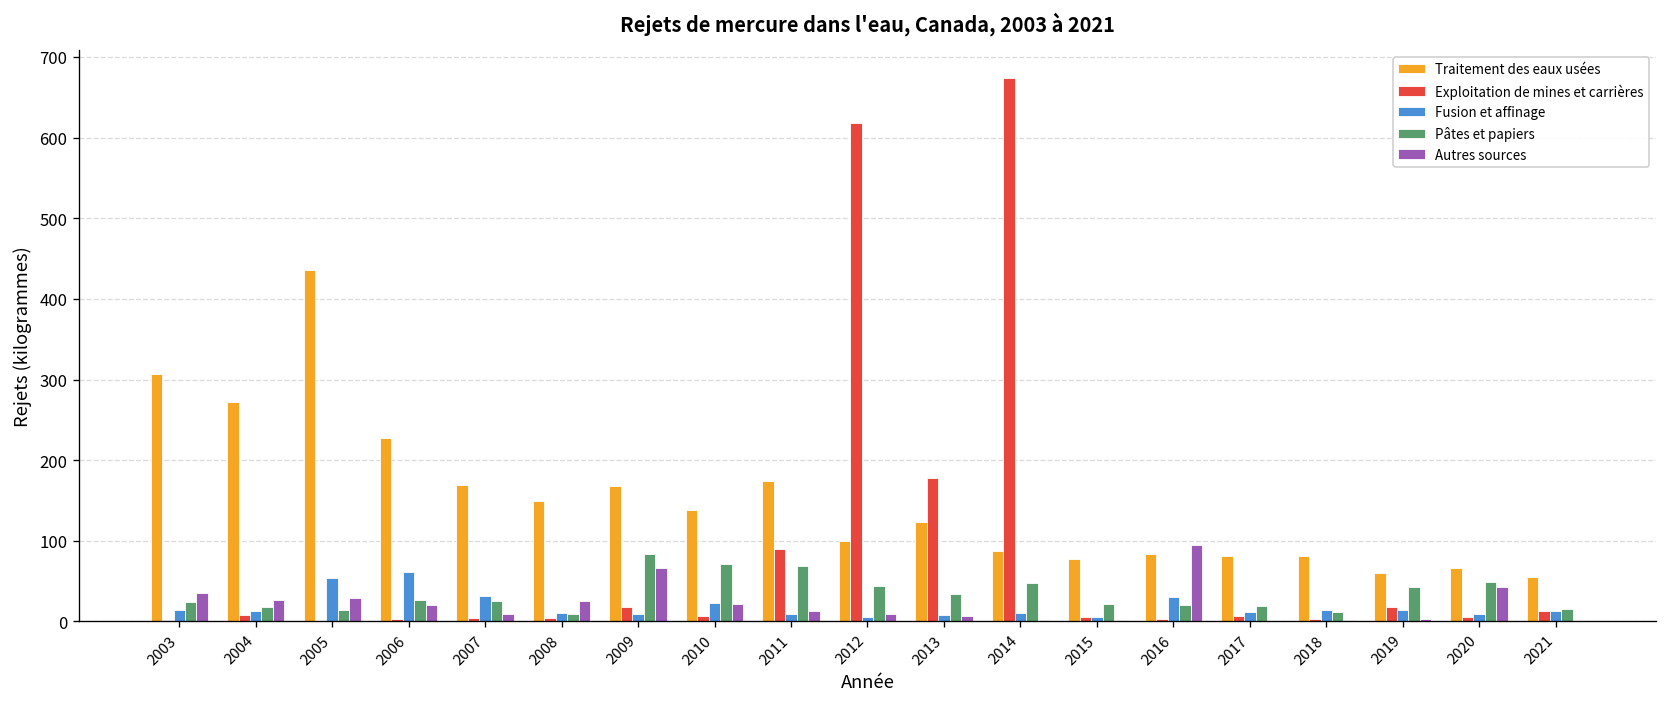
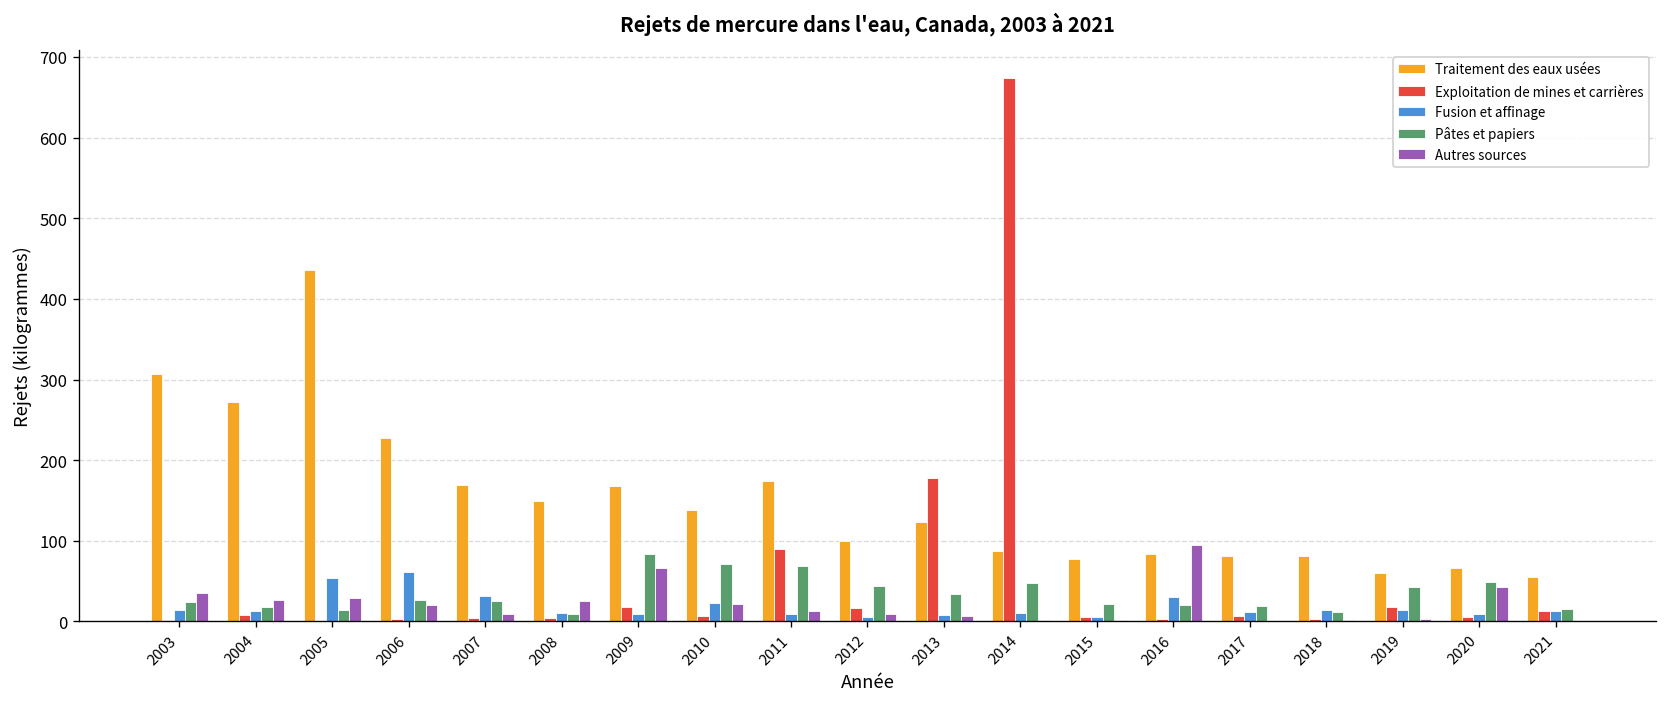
  {
    "Traitement des eaux usées": {
      "2003": 310,
      "2004": 270,
      "2005": 440,
      "2006": 230,
      "2007": 170,
      "2008": 150,
      "2009": 170,
      "2010": 140,
      "2011": 170,
      "2012": 100,
      "2013": 120,
      "2014": 90,
      "2015": 80,
      "2016": 80,
      "2017": 80,
      "2018": 80,
      "2019": 60,
      "2020": 70,
      "2021": 60
    },
    "Exploitation de mines et carrières": {
      "2004": 10,
      "2007": 0,
      "2008": 0,
      "2009": 20,
      "2010": 10,
      "2011": 90,
-     "2012": 620,
+     "2012": 20,
      "2013": 180,
      "2014": 670,
      "2015": 10,
      "2017": 10,
      "2019": 20,
      "2020": 10,
      "2021": 10
    },
    "Fusion et affinage": {
      "2003": 10,
      "2004": 10,
      "2005": 50,
      "2006": 60,
      "2007": 30,
      "2008": 10,
      "2009": 10,
      "2010": 20,
      "2011": 10,
      "2012": 10,
      "2013": 10,
      "2014": 10,
      "2015": 10,
      "2016": 30,
      "2017": 10,
      "2018": 10,
      "2019": 10,
      "2020": 10,
      "2021": 10
    },
    "Pâtes et papiers": {
      "2003": 20,
      "2004": 20,
      "2005": 10,
      "2006": 30,
      "2007": 30,
      "2008": 10,
      "2009": 80,
      "2010": 70,
      "2011": 70,
      "2012": 40,
      "2013": 30,
      "2014": 50,
      "2015": 20,
      "2016": 20,
      "2017": 20,
      "2018": 10,
      "2019": 40,
      "2020": 50,
      "2021": 20
    },
    "Autres sources": {
      "2003": 40,
      "2004": 30,
      "2005": 30,
      "2006": 20,
      "2007": 10,
      "2008": 30,
      "2009": 70,
      "2010": 20,
      "2011": 10,
      "2012": 10,
      "2013": 10,
      "2016": 90,
      "2020": 40
    }
  }
